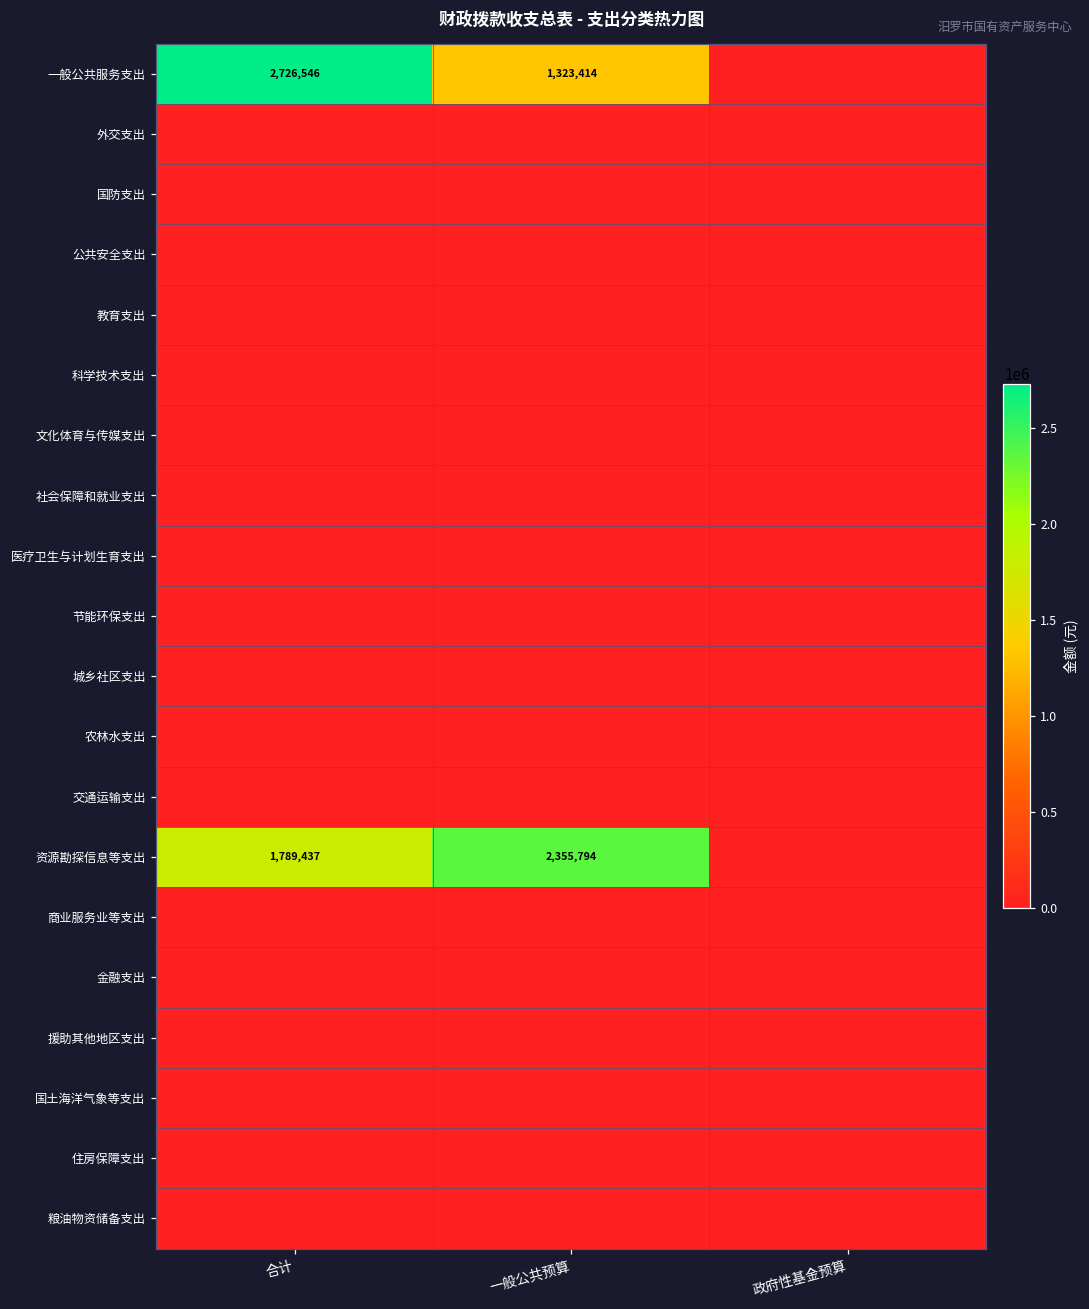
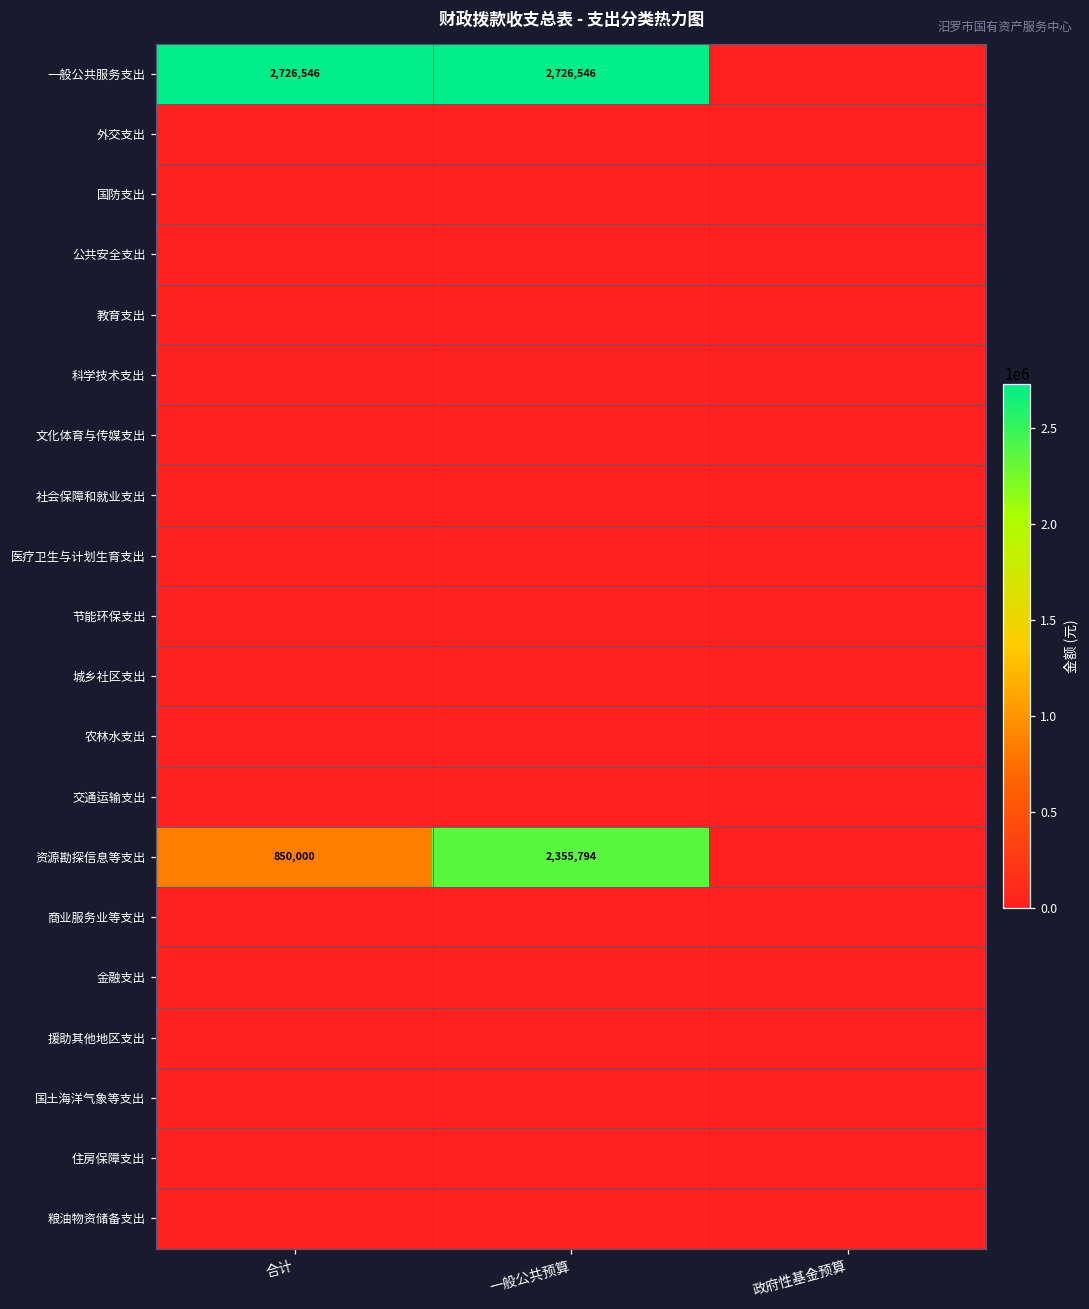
  {
    "一般公共服务支出": {
      "合计": "2,726,546",
-     "一般公共预算": "1,323,414"
+     "一般公共预算": "2,726,546"
    },
    "资源勘探信息等支出": {
-     "合计": "1,789,437",
+     "合计": "850,000",
      "一般公共预算": "2,355,794"
    }
  }
